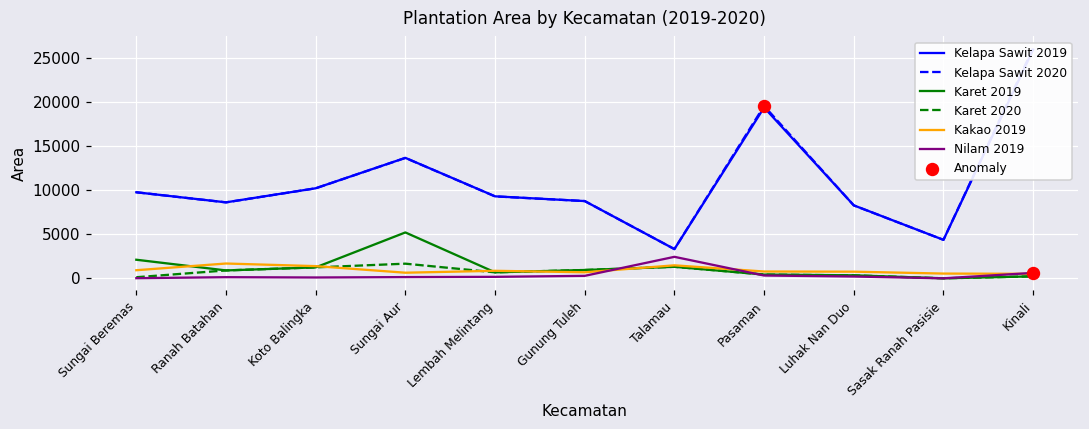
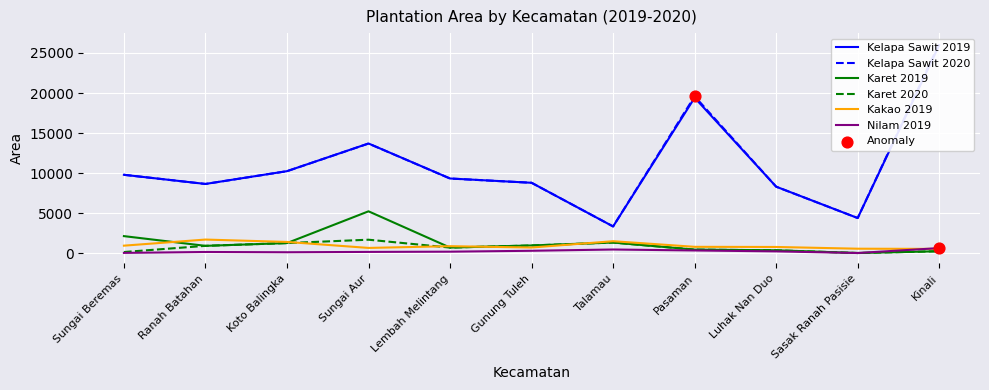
  {
    "Kakao 2019": {
      "Sungai Beremas": 1000,
      "Ranah Batahan": 2000,
      "Sungai Aur": 1000,
      "Pasaman": 1000,
      "Luhak Nan Duo": 1000,
      "Sasak Ranah Pasisie": 1000
    },
    "Nilam 2019": {
      "Ranah Batahan": 0,
      "Koto Balingka": 0,
      "Sungai Aur": 0,
      "Lembah Melintang": 0,
      "Gunung Tuleh": 0,
-     "Talamau": 2000
+     "Talamau": 0
    }
  }
